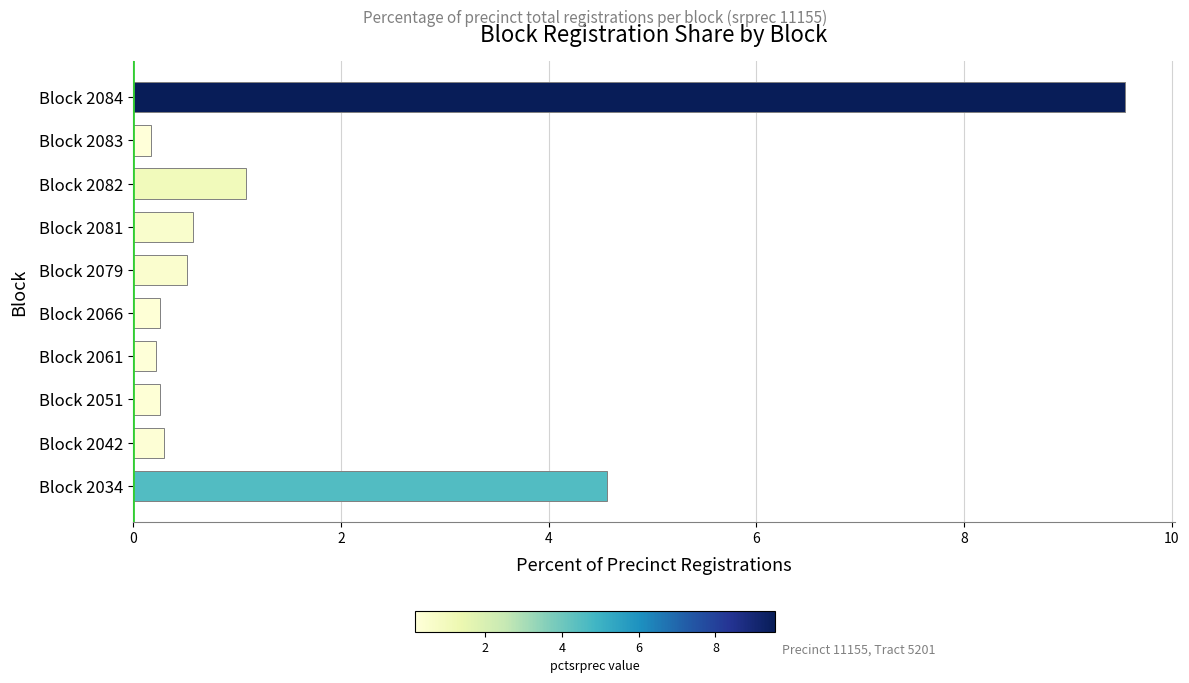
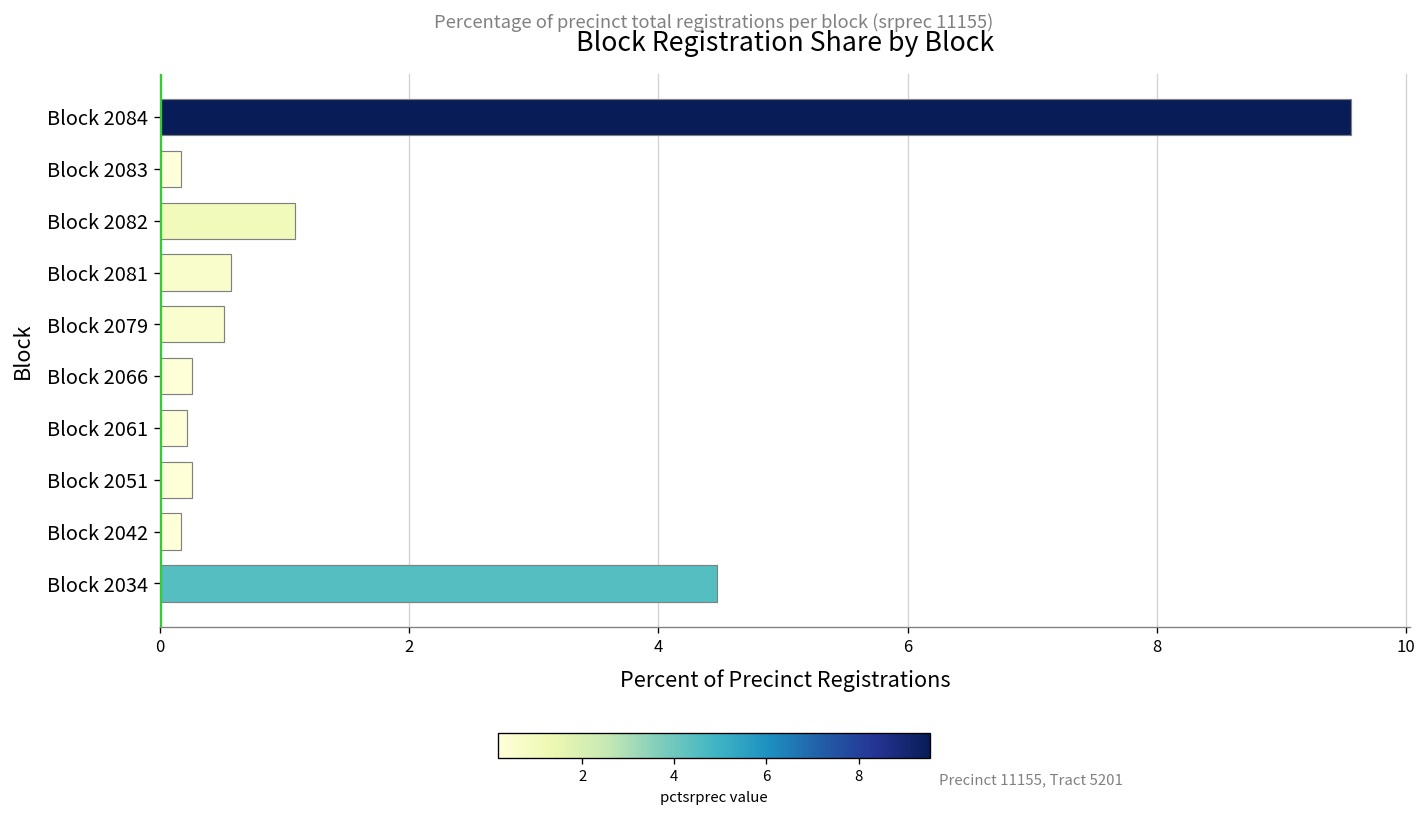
  {
    "Block 2084": 9.55,
    "Block 2083": 0.17,
    "Block 2082": 1.09,
    "Block 2081": 0.57,
    "Block 2079": 0.52,
    "Block 2066": 0.26,
    "Block 2061": 0.22,
    "Block 2051": 0.26,
-   "Block 2042": 0.30,
-   "Block 2034": 4.56
+   "Block 2042": 0.17,
+   "Block 2034": 4.47
  }
